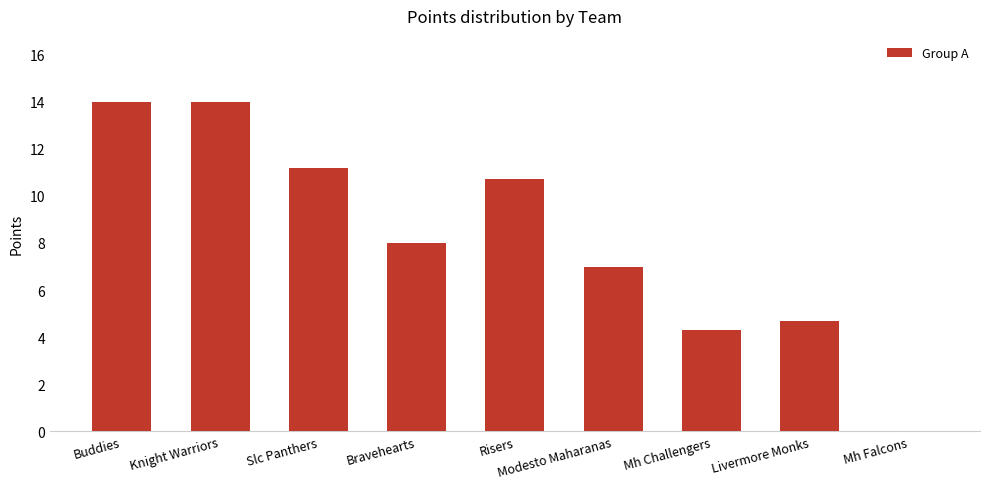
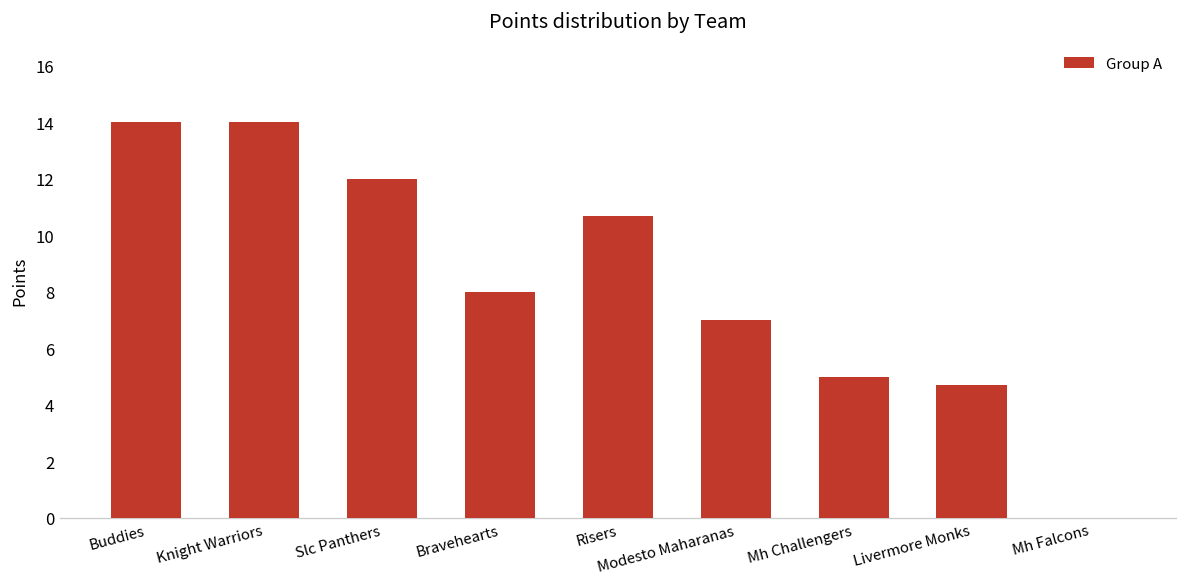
  {
    "Buddies": 14.0,
    "Knight Warriors": 14.0,
-   "Slc Panthers": 11.2,
+   "Slc Panthers": 12.0,
    "Bravehearts": 8.0,
    "Risers": 10.7,
    "Modesto Maharanas": 7.0,
-   "Mh Challengers": 4.3,
+   "Mh Challengers": 5.0,
    "Livermore Monks": 4.7,
    "Mh Falcons": 0.0
  }
